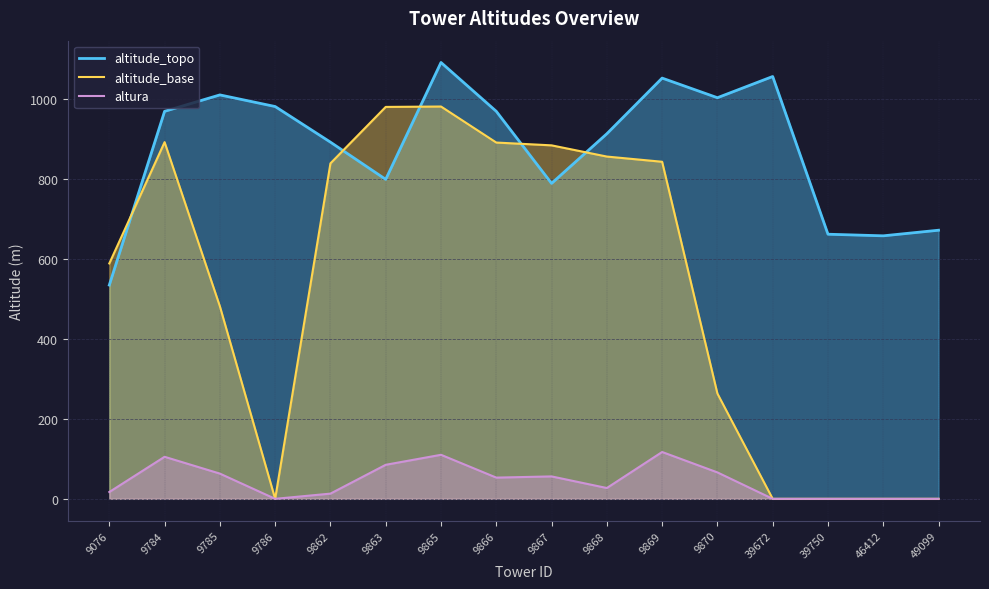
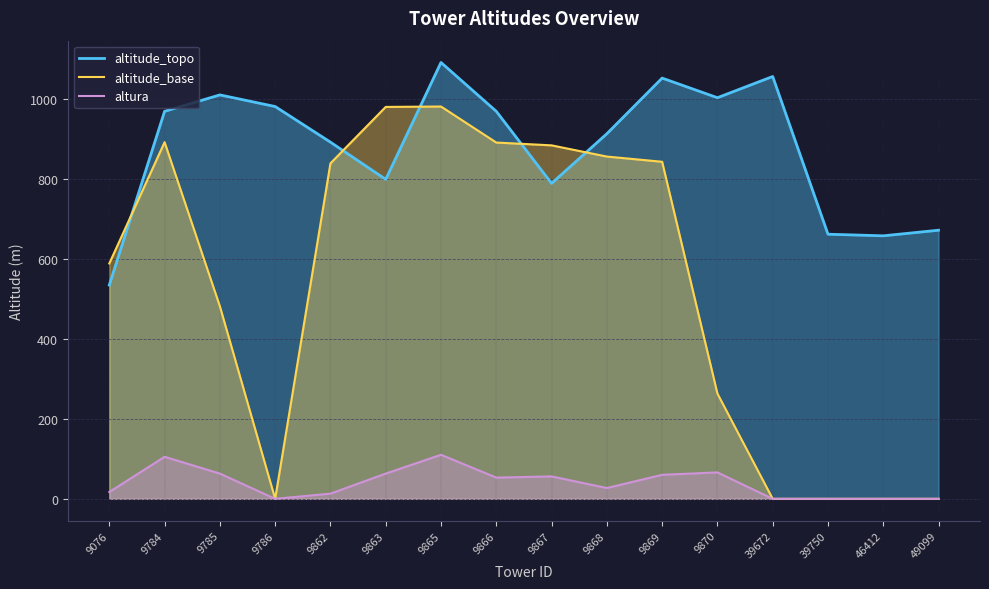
  {
    "altitude_topo": {
      "9076": 530,
      "9784": 970,
      "9785": 1010,
      "9786": 980,
      "9862": 890,
      "9863": 800,
      "9865": 1090,
      "9866": 970,
      "9867": 790,
      "9868": 910,
      "9869": 1050,
      "9870": 1000,
      "39672": 1060,
      "39750": 660,
      "46412": 660,
      "49099": 670
    },
    "altitude_base": {
      "9076": 590,
      "9784": 890,
      "9785": 480,
      "9862": 840,
      "9863": 980,
      "9865": 980,
      "9866": 890,
      "9867": 880,
      "9868": 860,
      "9869": 840,
      "9870": 260
    },
    "altura": {
      "9076": 20,
      "9784": 110,
      "9785": 60,
      "9862": 10,
-     "9863": 90,
+     "9863": 60,
      "9865": 110,
      "9866": 50,
      "9867": 60,
      "9868": 30,
-     "9869": 120,
+     "9869": 60,
      "9870": 70
    }
  }
